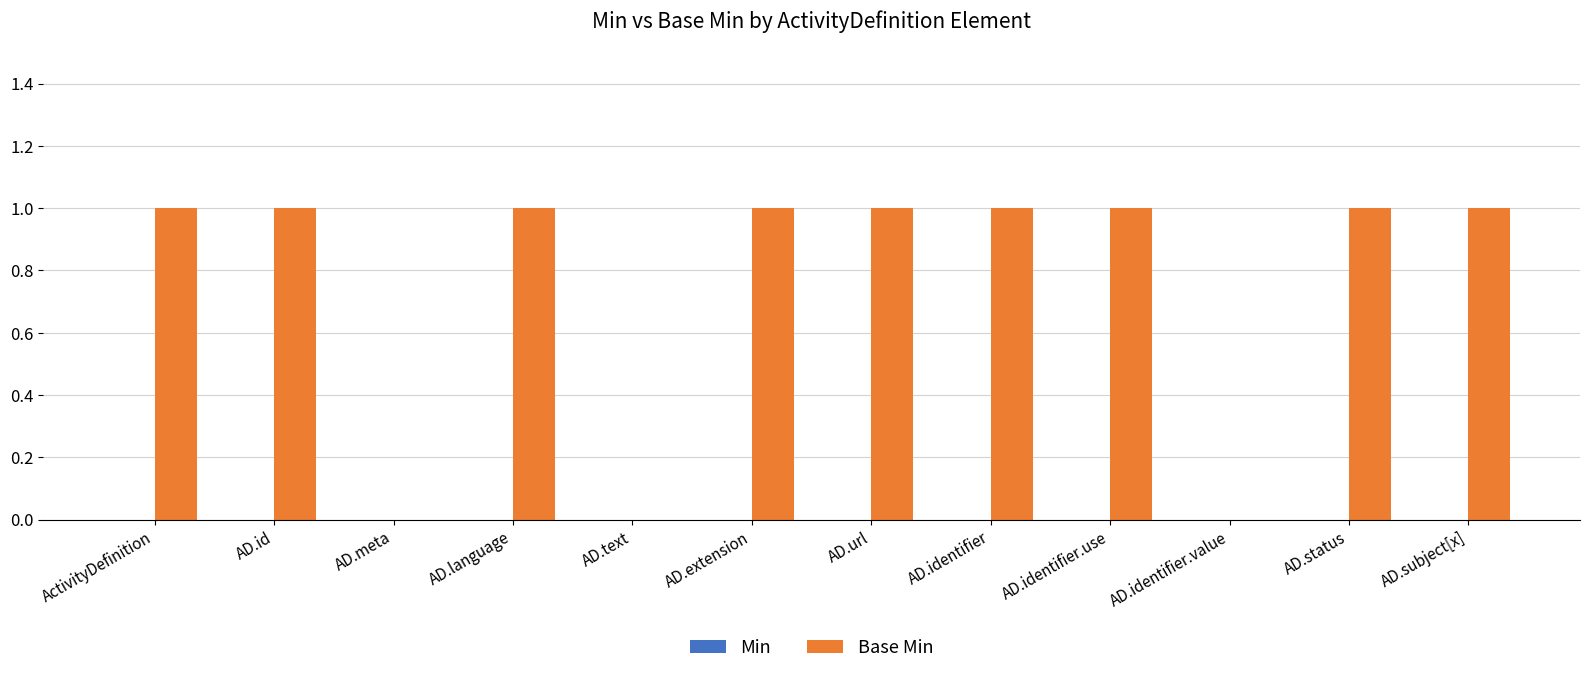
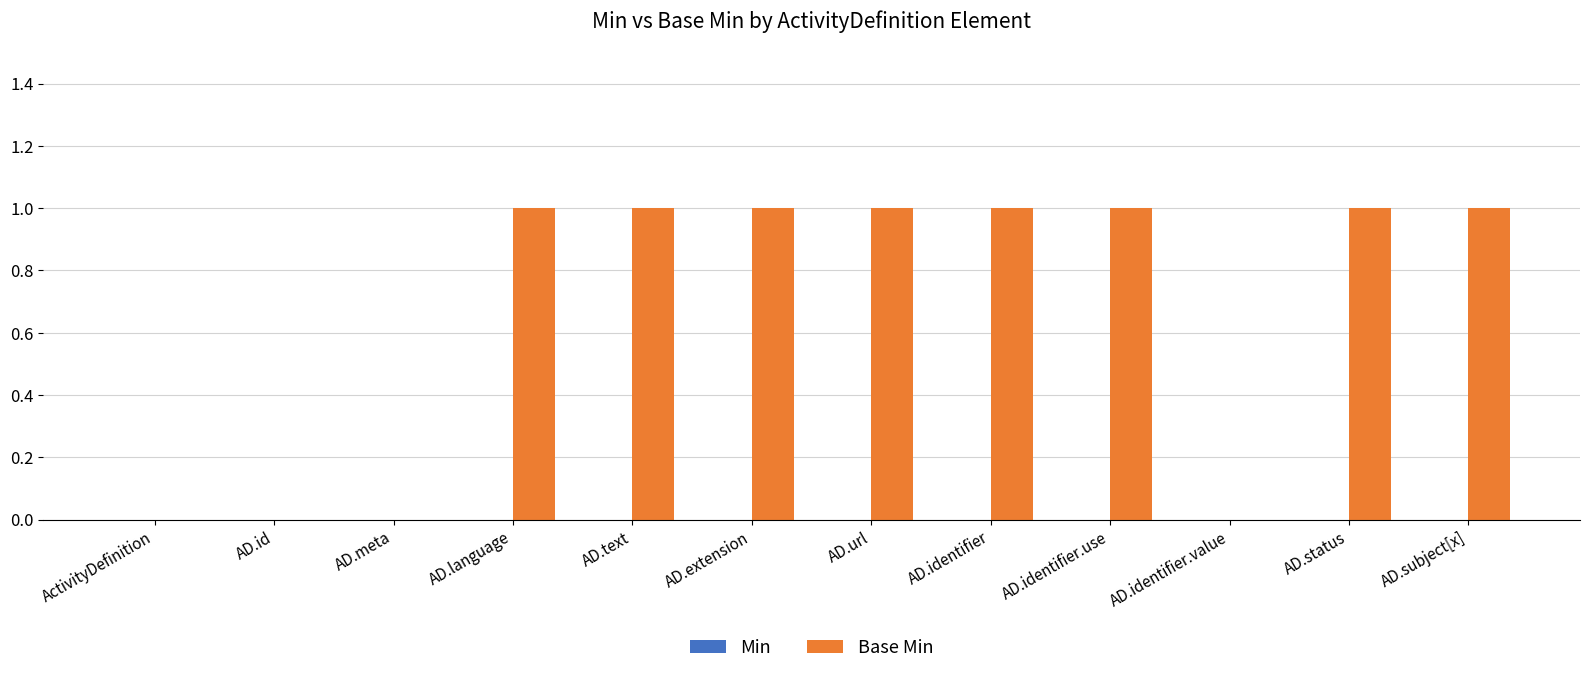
  {
    "Min": {
      "ActivityDefinition": 0,
      "AD.id": 0,
      "AD.meta": 0,
      "AD.language": 0,
      "AD.text": 0,
      "AD.extension": 0,
      "AD.url": 0,
      "AD.identifier": 0,
      "AD.identifier.use": 0,
      "AD.identifier.value": 0,
      "AD.status": 0,
      "AD.subject[x]": 0
    },
    "Base Min": {
-     "ActivityDefinition": 1,
-     "AD.id": 1,
+     "ActivityDefinition": 0,
+     "AD.id": 0,
      "AD.meta": 0,
      "AD.language": 1,
-     "AD.text": 0,
+     "AD.text": 1,
      "AD.extension": 1,
      "AD.url": 1,
      "AD.identifier": 1,
      "AD.identifier.use": 1,
      "AD.identifier.value": 0,
      "AD.status": 1,
      "AD.subject[x]": 1
    }
  }
